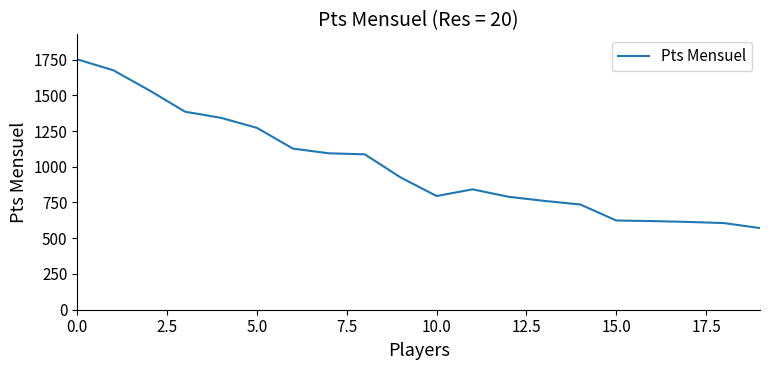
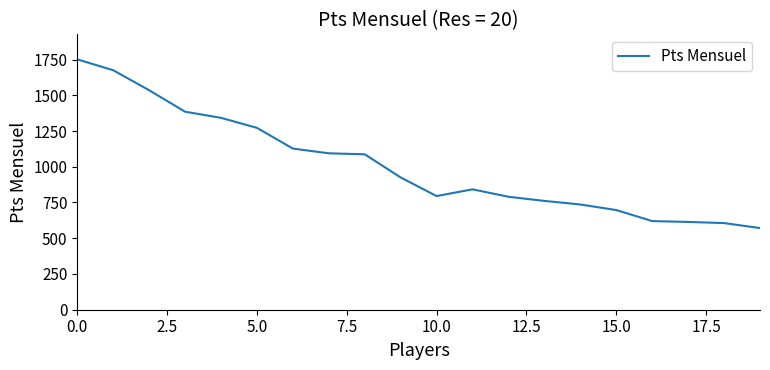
  {
    "0.0": 1750,
    "5.0": 1270,
    "10.0": 800,
-   "15.0": 620
+   "15.0": 700
  }
